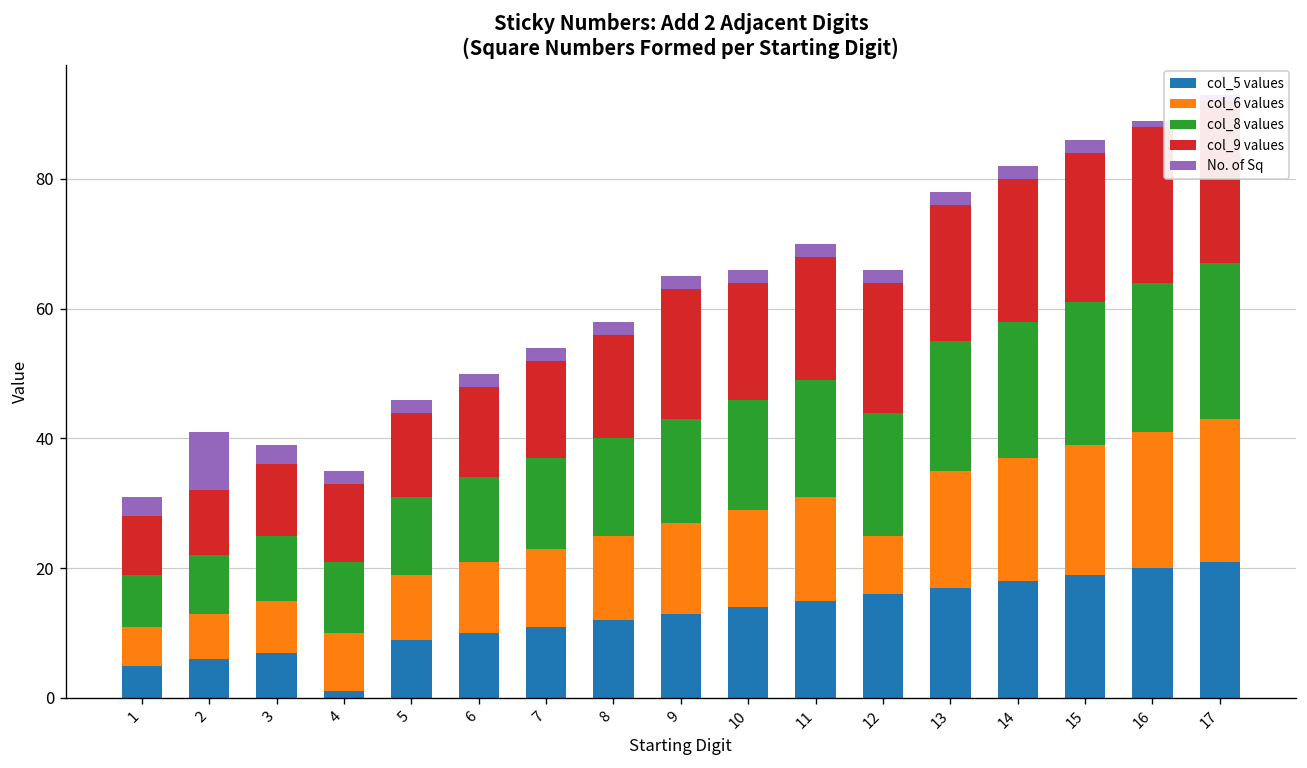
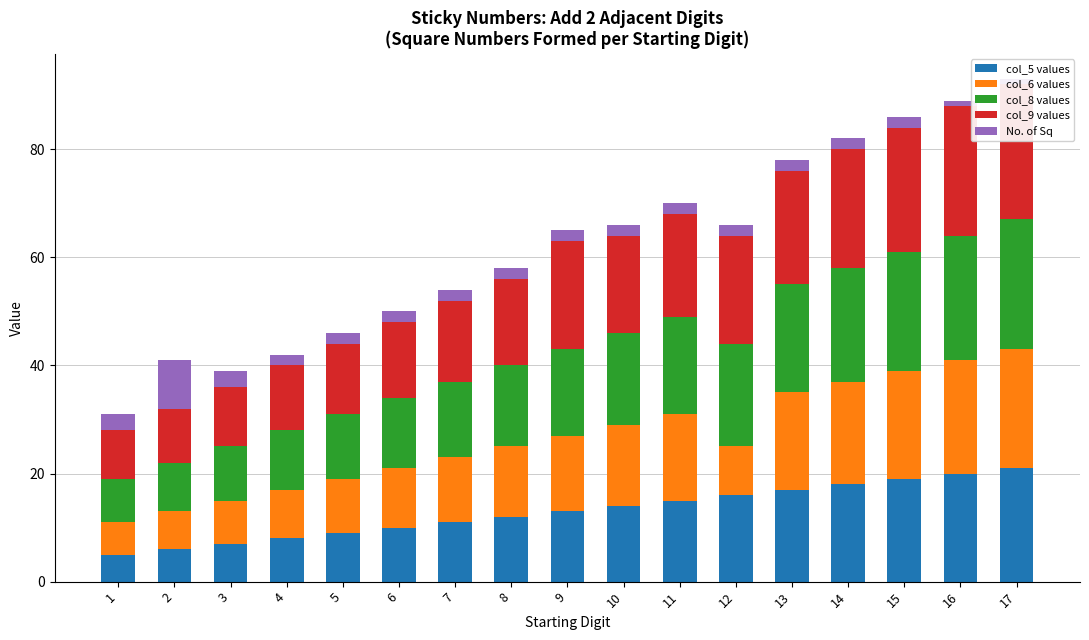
  {
    "col_5 values": {
      "1": 5,
      "2": 6,
      "3": 7,
-     "4": 1,
+     "4": 8,
      "5": 9,
      "6": 10,
      "7": 11,
      "8": 12,
      "9": 13,
      "10": 14,
      "11": 15,
      "12": 16,
      "13": 17,
      "14": 18,
      "15": 19,
      "16": 20,
      "17": 21
    },
    "col_6 values": {
      "1": 6,
      "2": 7,
      "3": 8,
      "4": 9,
      "5": 10,
      "6": 11,
      "7": 12,
      "8": 13,
      "9": 14,
      "10": 15,
      "11": 16,
      "12": 9,
      "13": 18,
      "14": 19,
      "15": 20,
      "16": 21,
      "17": 22
    },
    "col_8 values": {
      "1": 8,
      "2": 9,
      "3": 10,
      "4": 11,
      "5": 12,
      "6": 13,
      "7": 14,
      "8": 15,
      "9": 16,
      "10": 17,
      "11": 18,
      "12": 19,
      "13": 20,
      "14": 21,
      "15": 22,
      "16": 23,
      "17": 24
    },
    "col_9 values": {
      "1": 9,
      "2": 10,
      "3": 11,
      "4": 12,
      "5": 13,
      "6": 14,
      "7": 15,
      "8": 16,
      "9": 20,
      "10": 18,
      "11": 19,
      "12": 20,
      "13": 21,
      "14": 22,
      "15": 23,
      "16": 24
    },
    "No. of Sq": {
      "1": 3,
      "2": 9,
      "3": 3,
      "4": 2,
      "5": 2,
      "6": 2,
      "7": 2,
      "8": 2,
      "9": 2,
      "10": 2,
      "11": 2,
      "12": 2,
      "13": 2,
      "14": 2,
      "15": 2,
      "16": 1
    }
  }
